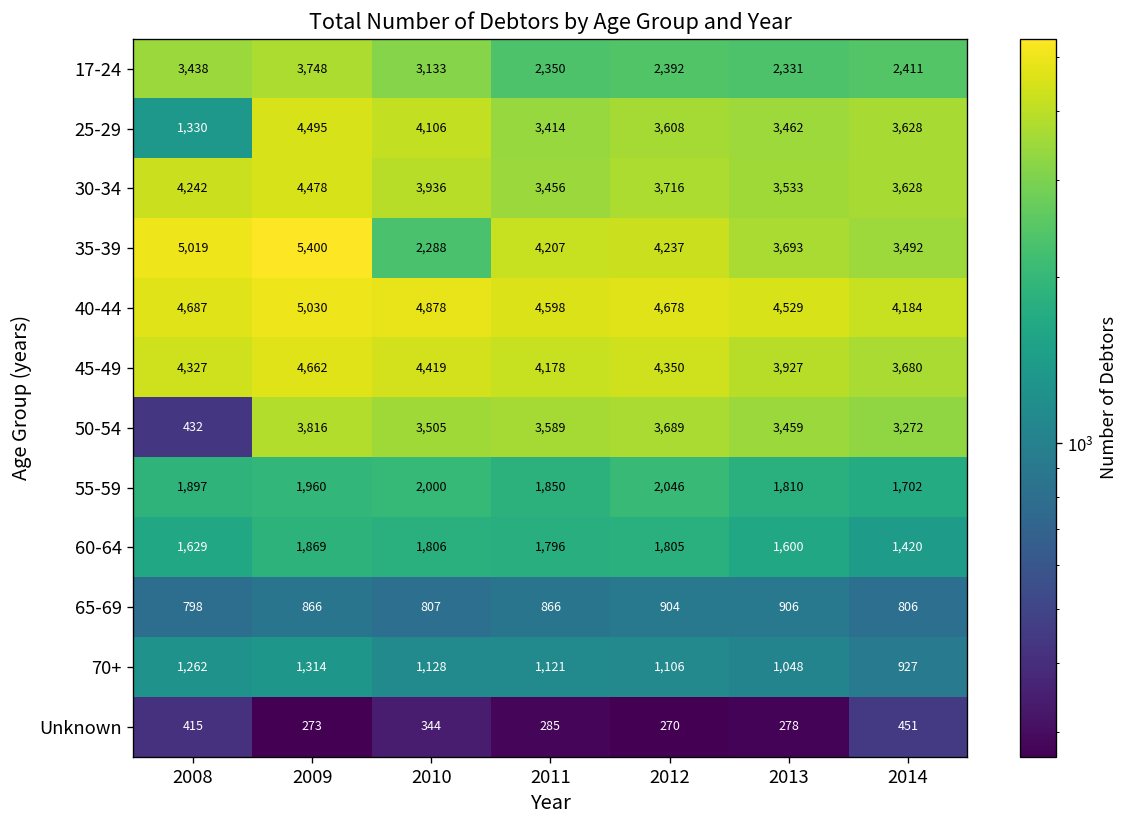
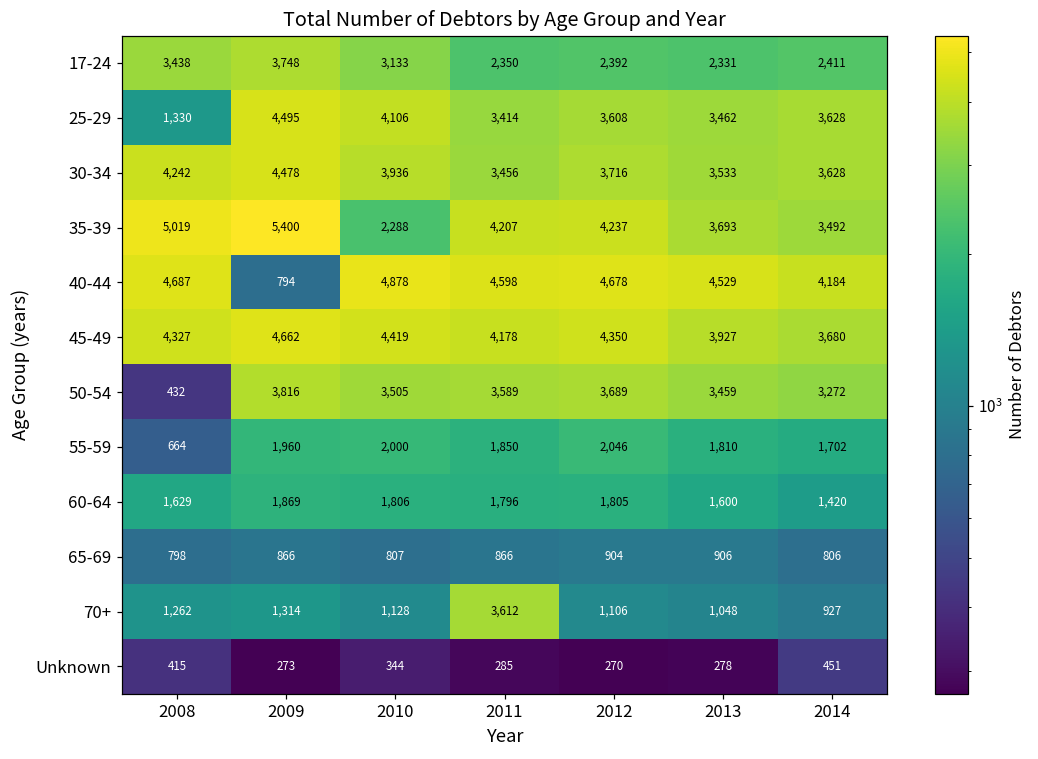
  {
    "17-24": {
      "2008": "3,438",
      "2009": "3,748",
      "2010": "3,133",
      "2011": "2,350",
      "2012": "2,392",
      "2013": "2,331",
      "2014": "2,411"
    },
    "25-29": {
      "2008": "1,330",
      "2009": "4,495",
      "2010": "4,106",
      "2011": "3,414",
      "2012": "3,608",
      "2013": "3,462",
      "2014": "3,628"
    },
    "30-34": {
      "2008": "4,242",
      "2009": "4,478",
      "2010": "3,936",
      "2011": "3,456",
      "2012": "3,716",
      "2013": "3,533",
      "2014": "3,628"
    },
    "35-39": {
      "2008": "5,019",
      "2009": "5,400",
      "2010": "2,288",
      "2011": "4,207",
      "2012": "4,237",
      "2013": "3,693",
      "2014": "3,492"
    },
    "40-44": {
      "2008": "4,687",
-     "2009": "5,030",
+     "2009": "794",
      "2010": "4,878",
      "2011": "4,598",
      "2012": "4,678",
      "2013": "4,529",
      "2014": "4,184"
    },
    "45-49": {
      "2008": "4,327",
      "2009": "4,662",
      "2010": "4,419",
      "2011": "4,178",
      "2012": "4,350",
      "2013": "3,927",
      "2014": "3,680"
    },
    "50-54": {
      "2008": "432",
      "2009": "3,816",
      "2010": "3,505",
      "2011": "3,589",
      "2012": "3,689",
      "2013": "3,459",
      "2014": "3,272"
    },
    "55-59": {
-     "2008": "1,897",
+     "2008": "664",
      "2009": "1,960",
      "2010": "2,000",
      "2011": "1,850",
      "2012": "2,046",
      "2013": "1,810",
      "2014": "1,702"
    },
    "60-64": {
      "2008": "1,629",
      "2009": "1,869",
      "2010": "1,806",
      "2011": "1,796",
      "2012": "1,805",
      "2013": "1,600",
      "2014": "1,420"
    },
    "65-69": {
      "2008": "798",
      "2009": "866",
      "2010": "807",
      "2011": "866",
      "2012": "904",
      "2013": "906",
      "2014": "806"
    },
    "70+": {
      "2008": "1,262",
      "2009": "1,314",
      "2010": "1,128",
-     "2011": "1,121",
+     "2011": "3,612",
      "2012": "1,106",
      "2013": "1,048",
      "2014": "927"
    },
    "Unknown": {
      "2008": "415",
      "2009": "273",
      "2010": "344",
      "2011": "285",
      "2012": "270",
      "2013": "278",
      "2014": "451"
    }
  }
